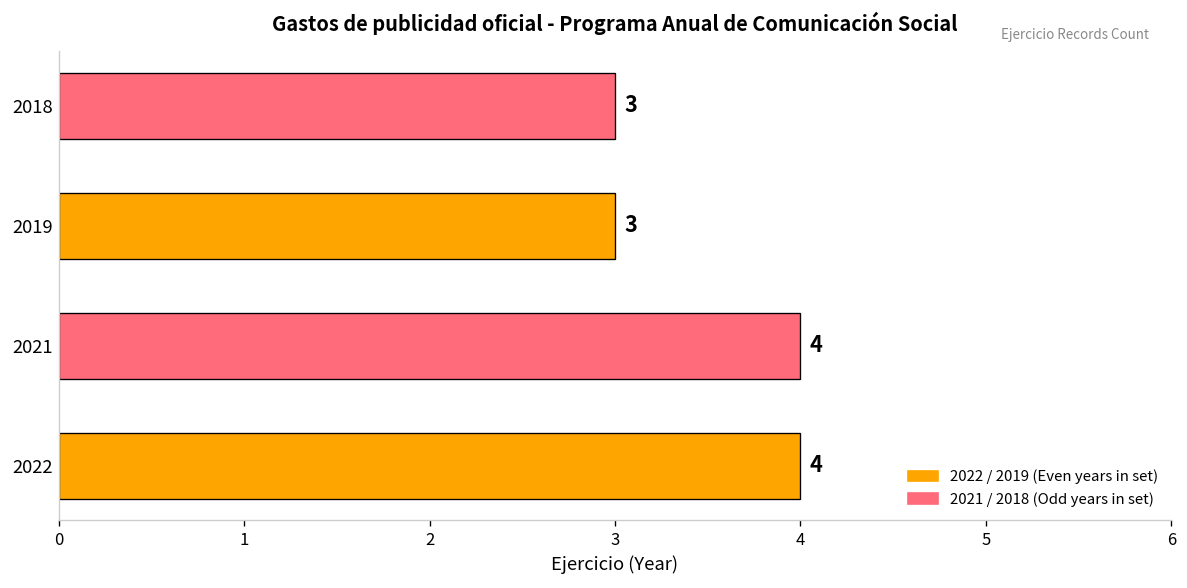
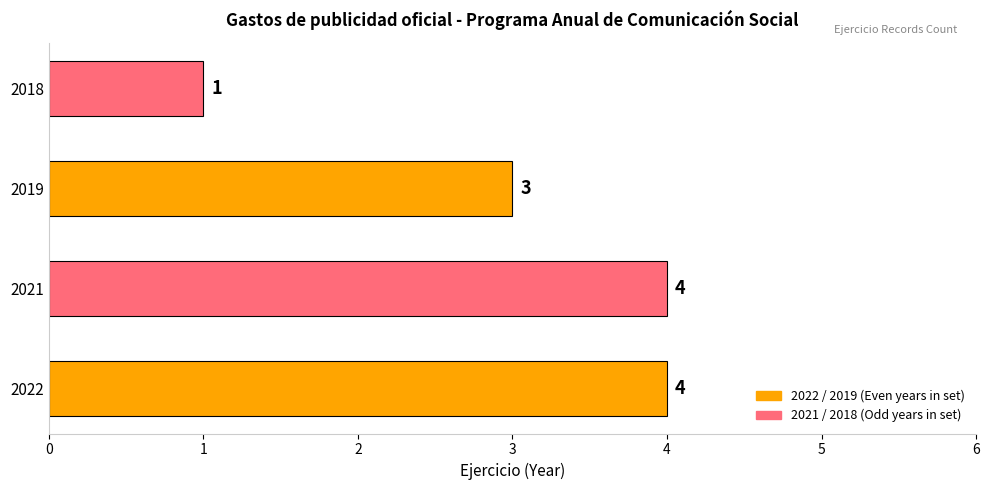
  {
-   "2018": 3,
+   "2018": 1,
    "2019": 3,
    "2021": 4,
    "2022": 4
  }
